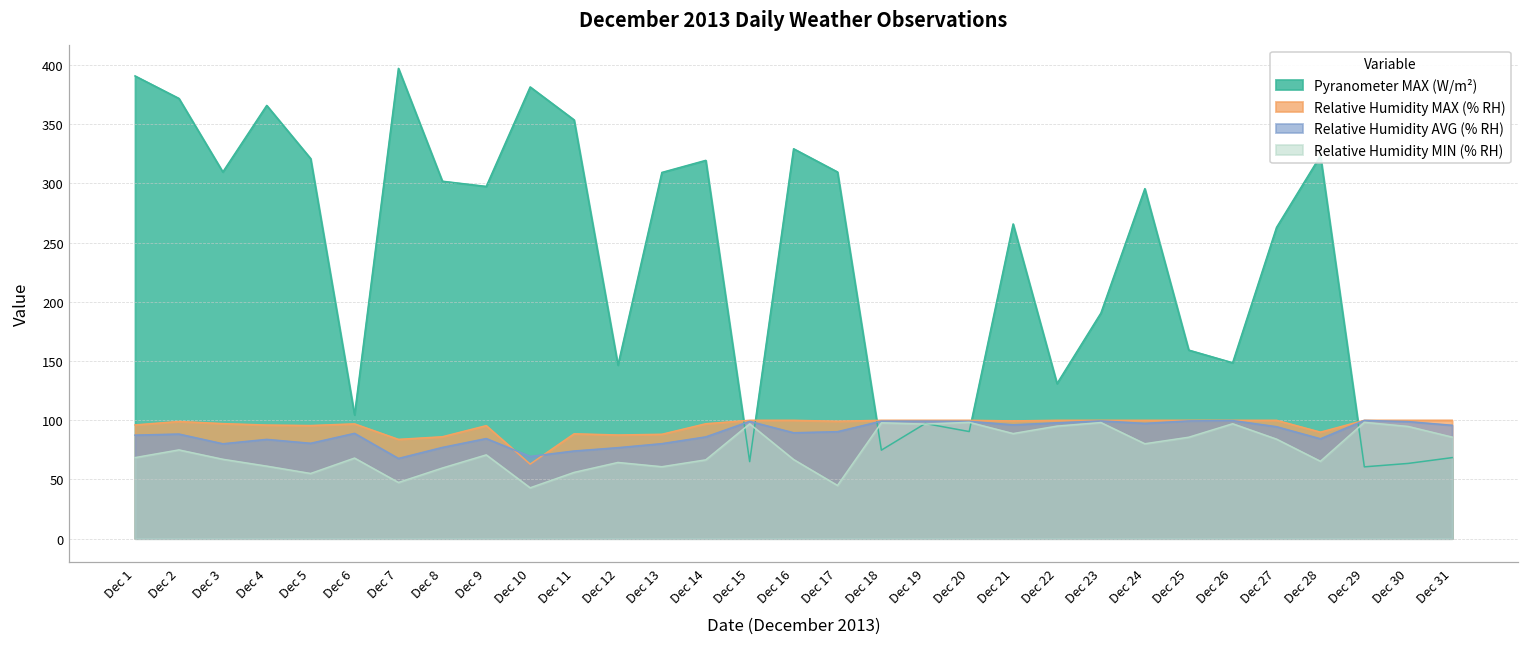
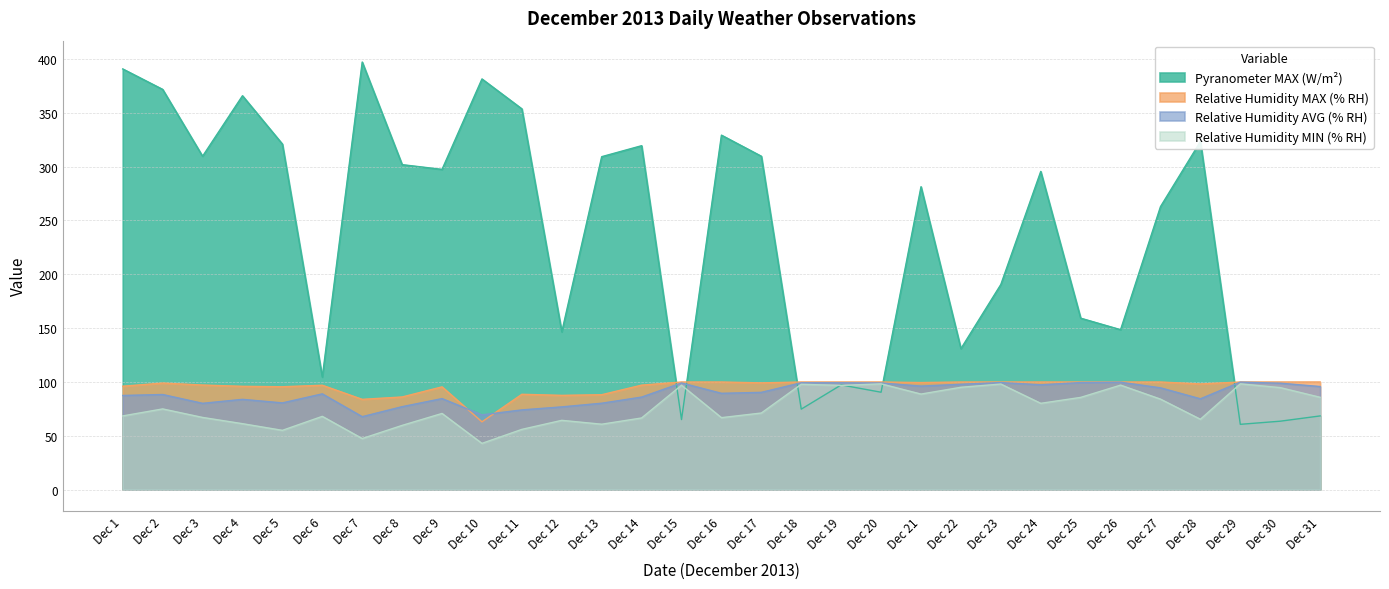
  {
    "Pyranometer MAX (W/m²)": {
      "Dec 1": 391,
      "Dec 2": 372,
      "Dec 3": 310,
      "Dec 4": 366,
      "Dec 5": 321,
      "Dec 6": 105,
      "Dec 7": 397,
      "Dec 8": 302,
      "Dec 9": 297,
      "Dec 10": 381,
      "Dec 11": 354,
      "Dec 12": 147,
      "Dec 13": 309,
      "Dec 14": 319,
      "Dec 15": 65,
      "Dec 16": 329,
      "Dec 17": 310,
      "Dec 18": 75,
      "Dec 20": 90,
-     "Dec 21": 266,
+     "Dec 21": 281,
      "Dec 22": 131,
      "Dec 23": 191,
      "Dec 24": 296,
      "Dec 25": 159,
      "Dec 26": 149,
      "Dec 27": 263,
      "Dec 29": 61,
      "Dec 30": 64,
      "Dec 31": 68
    },
    "Relative Humidity MAX (% RH)": {
      "Dec 1": 96,
      "Dec 2": 99,
      "Dec 3": 97,
      "Dec 4": 96,
      "Dec 5": 96,
      "Dec 6": 97,
      "Dec 7": 84,
      "Dec 8": 86,
      "Dec 9": 95,
      "Dec 10": 63,
      "Dec 11": 89,
      "Dec 12": 88,
      "Dec 13": 88,
      "Dec 14": 97,
      "Dec 16": 100,
      "Dec 17": 99,
      "Dec 21": 99,
      "Dec 24": 100,
      "Dec 27": 100,
-     "Dec 28": 90,
+     "Dec 28": 98,
      "Dec 31": 100
    },
    "Relative Humidity AVG (% RH)": {
      "Dec 1": 87,
      "Dec 2": 88,
      "Dec 3": 80,
      "Dec 4": 84,
      "Dec 5": 81,
      "Dec 6": 89,
      "Dec 7": 68,
      "Dec 8": 77,
      "Dec 9": 85,
      "Dec 10": 69,
      "Dec 11": 74,
      "Dec 12": 77,
      "Dec 13": 80,
      "Dec 14": 86,
      "Dec 16": 89,
      "Dec 17": 90,
      "Dec 21": 96,
      "Dec 24": 97,
      "Dec 27": 95,
      "Dec 28": 84,
      "Dec 31": 96
    },
    "Relative Humidity MIN (% RH)": {
      "Dec 1": 68,
      "Dec 2": 75,
      "Dec 3": 67,
      "Dec 4": 61,
      "Dec 5": 55,
      "Dec 6": 68,
      "Dec 7": 47,
      "Dec 8": 60,
      "Dec 9": 71,
      "Dec 10": 43,
      "Dec 11": 56,
      "Dec 12": 64,
      "Dec 13": 61,
      "Dec 14": 67,
      "Dec 16": 67,
-     "Dec 17": 45,
+     "Dec 17": 71,
      "Dec 21": 89,
      "Dec 22": 95,
      "Dec 24": 80,
      "Dec 25": 86,
      "Dec 26": 97,
      "Dec 27": 84,
      "Dec 28": 65,
      "Dec 30": 95,
      "Dec 31": 86
    }
  }
